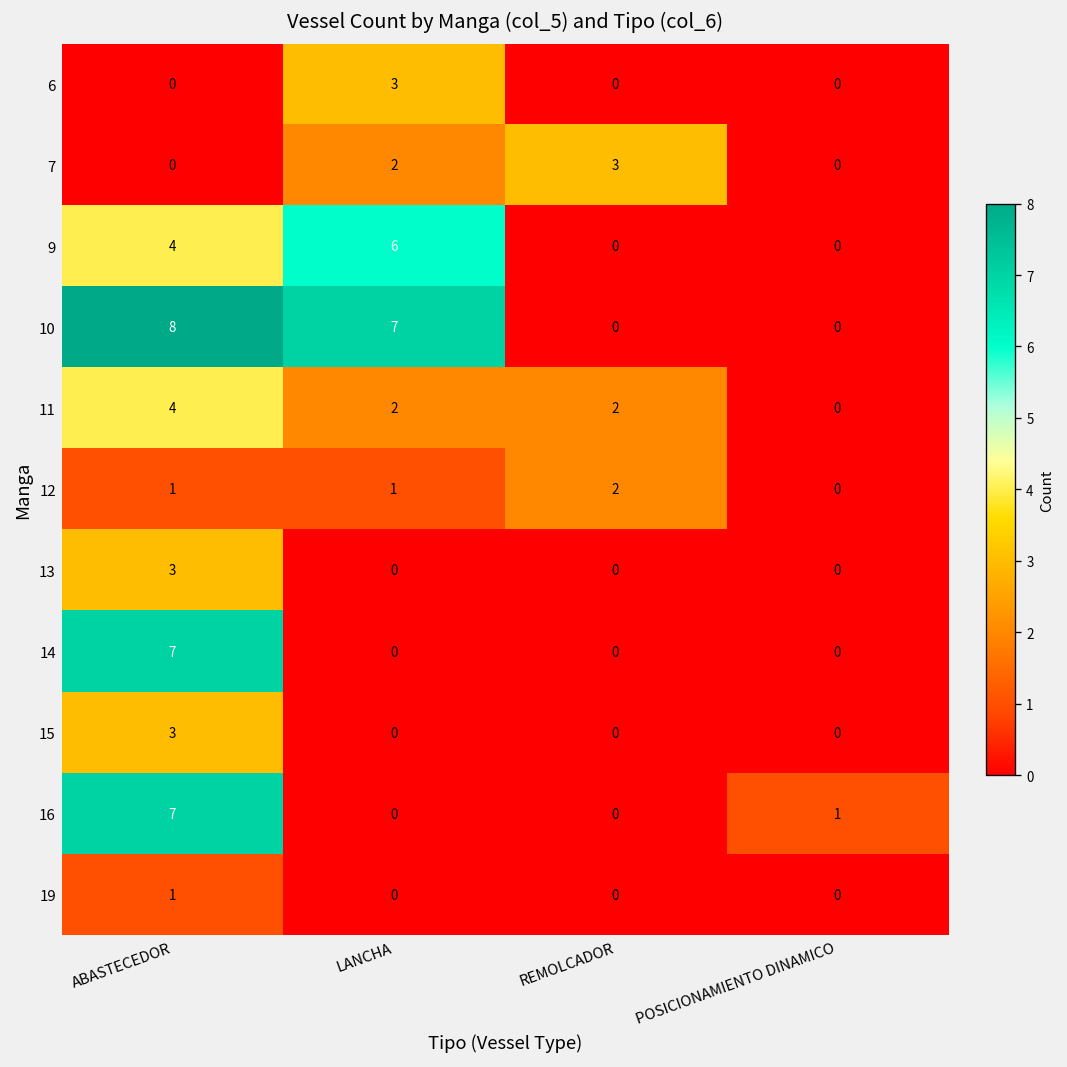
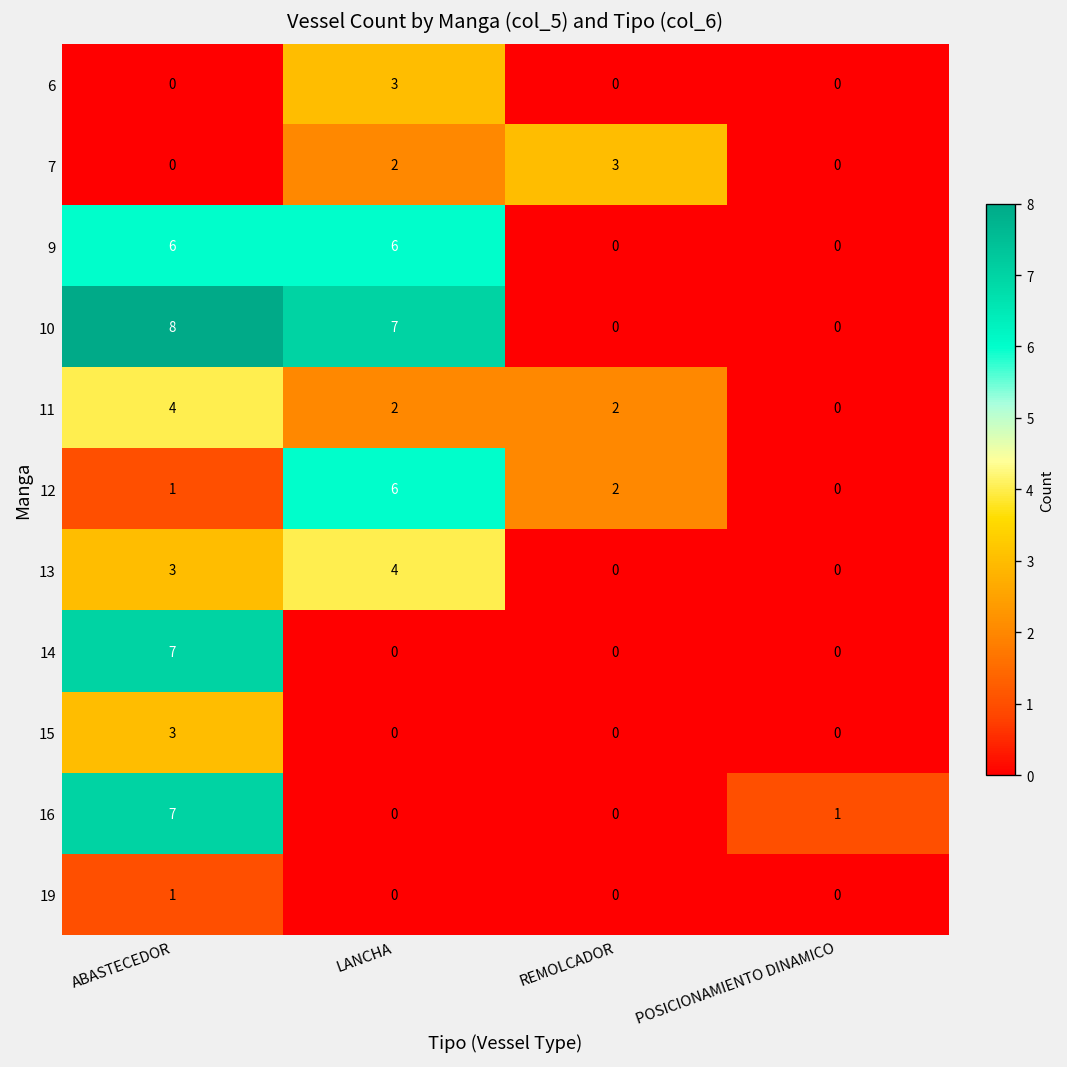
  {
    "6": {
      "ABASTECEDOR": 0,
      "LANCHA": 3,
      "REMOLCADOR": 0,
      "POSICIONAMIENTO DINAMICO": 0
    },
    "7": {
      "ABASTECEDOR": 0,
      "LANCHA": 2,
      "REMOLCADOR": 3,
      "POSICIONAMIENTO DINAMICO": 0
    },
    "9": {
-     "ABASTECEDOR": 4,
+     "ABASTECEDOR": 6,
      "LANCHA": 6,
      "REMOLCADOR": 0,
      "POSICIONAMIENTO DINAMICO": 0
    },
    "10": {
      "ABASTECEDOR": 8,
      "LANCHA": 7,
      "REMOLCADOR": 0,
      "POSICIONAMIENTO DINAMICO": 0
    },
    "11": {
      "ABASTECEDOR": 4,
      "LANCHA": 2,
      "REMOLCADOR": 2,
      "POSICIONAMIENTO DINAMICO": 0
    },
    "12": {
      "ABASTECEDOR": 1,
-     "LANCHA": 1,
+     "LANCHA": 6,
      "REMOLCADOR": 2,
      "POSICIONAMIENTO DINAMICO": 0
    },
    "13": {
      "ABASTECEDOR": 3,
-     "LANCHA": 0,
+     "LANCHA": 4,
      "REMOLCADOR": 0,
      "POSICIONAMIENTO DINAMICO": 0
    },
    "14": {
      "ABASTECEDOR": 7,
      "LANCHA": 0,
      "REMOLCADOR": 0,
      "POSICIONAMIENTO DINAMICO": 0
    },
    "15": {
      "ABASTECEDOR": 3,
      "LANCHA": 0,
      "REMOLCADOR": 0,
      "POSICIONAMIENTO DINAMICO": 0
    },
    "16": {
      "ABASTECEDOR": 7,
      "LANCHA": 0,
      "REMOLCADOR": 0,
      "POSICIONAMIENTO DINAMICO": 1
    },
    "19": {
      "ABASTECEDOR": 1,
      "LANCHA": 0,
      "REMOLCADOR": 0,
      "POSICIONAMIENTO DINAMICO": 0
    }
  }
